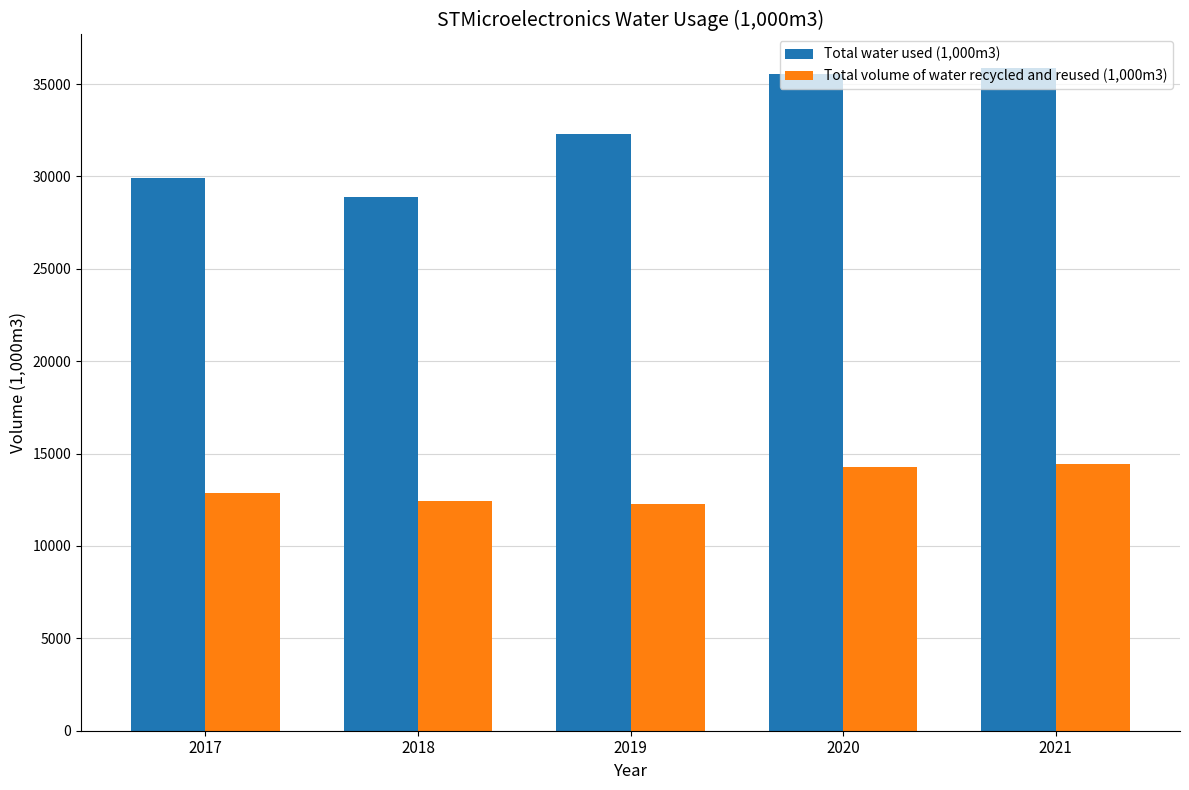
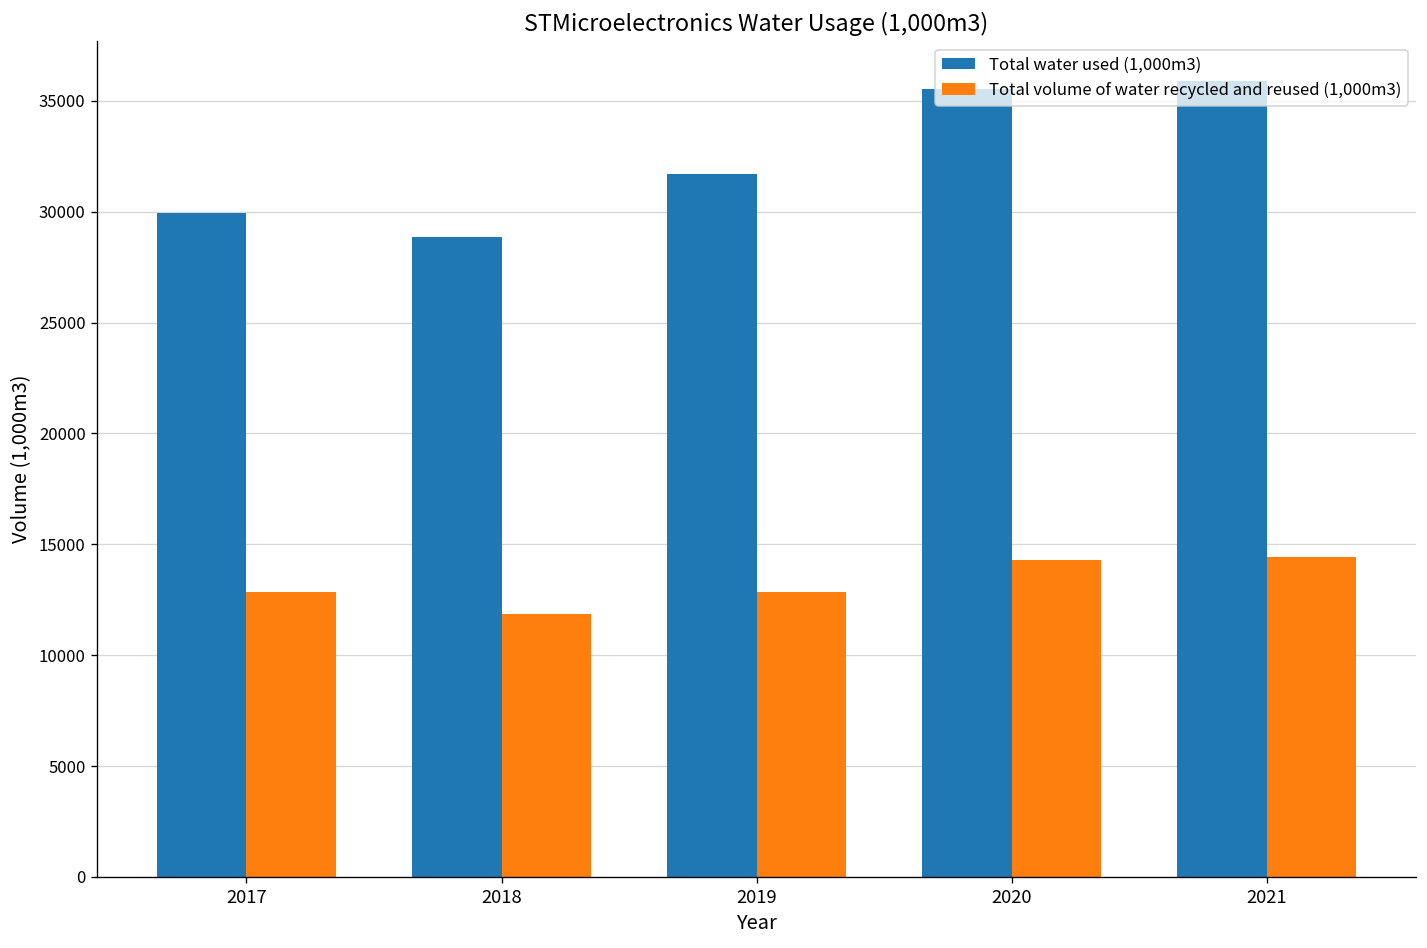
  {
    "Total water used (1,000m3)": {
      "2017": 29900,
      "2018": 28900,
-     "2019": 32300
+     "2019": 31700
    },
    "Total volume of water recycled and reused (1,000m3)": {
      "2017": 12900,
-     "2018": 12500,
-     "2019": 12300,
+     "2018": 11900,
+     "2019": 12900,
      "2020": 14300,
      "2021": 14400
    }
  }
